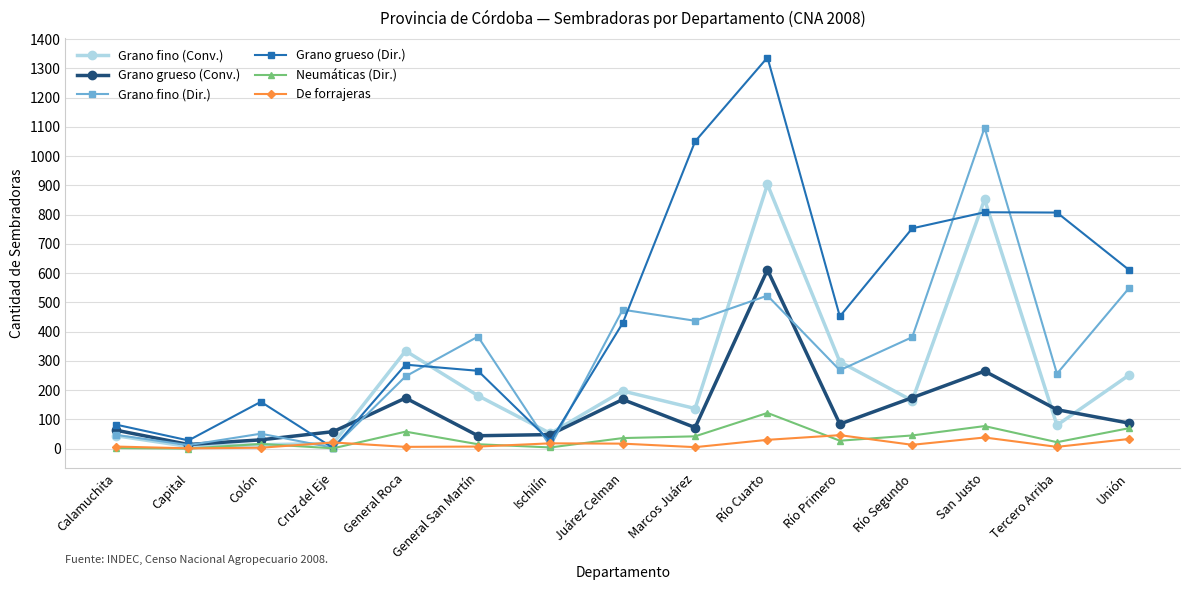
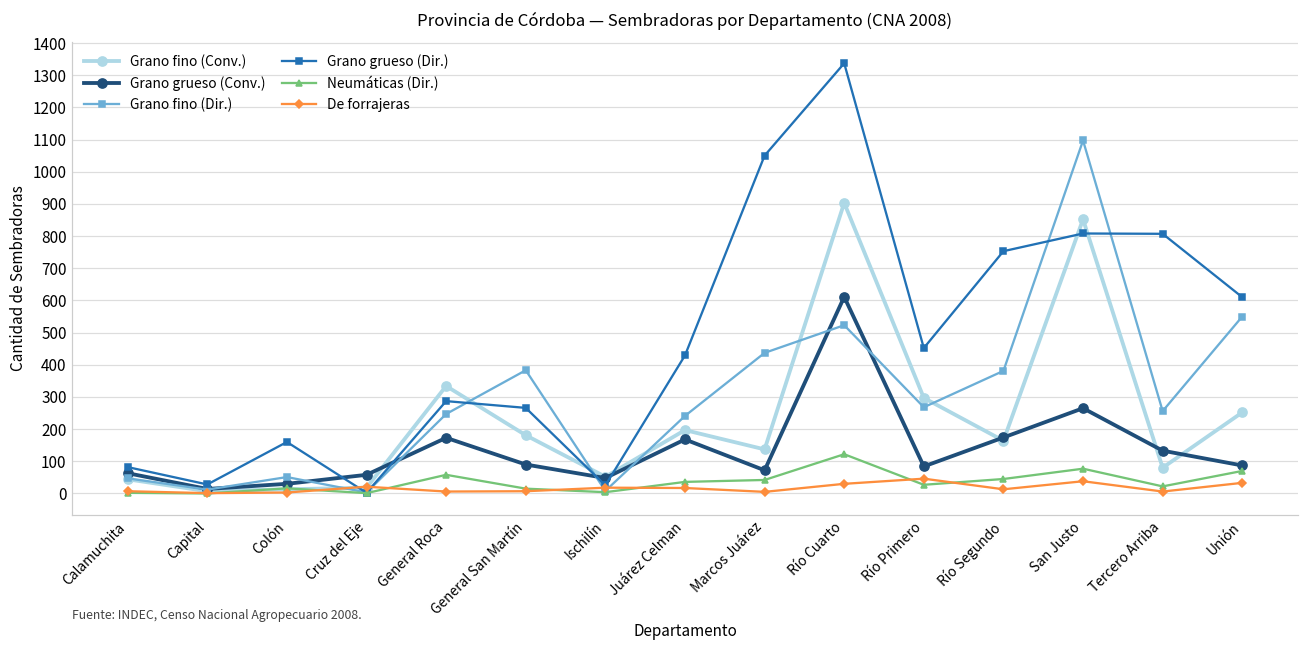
  {
    "Grano fino (Conv.)": {
      "General Roca": 330,
      "General San Martín": 180,
      "Juárez Celman": 200,
      "Marcos Juárez": 140,
      "Río Cuarto": 900,
      "Río Primero": 300,
      "Río Segundo": 160,
      "San Justo": 850,
      "Tercero Arriba": 80,
      "Unión": 250
    },
    "Grano grueso (Conv.)": {
      "Calamuchita": 60,
      "Colón": 30,
      "Cruz del Eje": 60,
      "General Roca": 170,
-     "General San Martín": 40,
+     "General San Martín": 90,
      "Juárez Celman": 170,
      "Marcos Juárez": 70,
      "Río Cuarto": 610,
      "Río Primero": 80,
      "Río Segundo": 170,
      "San Justo": 270,
      "Tercero Arriba": 130,
      "Unión": 90
    },
    "Grano fino (Dir.)": {
      "Colón": 50,
      "General Roca": 250,
      "General San Martín": 380,
-     "Juárez Celman": 480,
+     "Juárez Celman": 240,
      "Marcos Juárez": 440,
      "Río Cuarto": 520,
      "Río Primero": 270,
      "Río Segundo": 380,
      "San Justo": 1100,
      "Tercero Arriba": 260,
      "Unión": 550
    },
    "Grano grueso (Dir.)": {
      "Calamuchita": 80,
      "Capital": 30,
      "Colón": 160,
      "General Roca": 290,
      "General San Martín": 270,
      "Juárez Celman": 430,
      "Marcos Juárez": 1050,
      "Río Cuarto": 1340,
      "Río Primero": 450,
      "Río Segundo": 750,
      "San Justo": 810,
      "Tercero Arriba": 810,
      "Unión": 610
    },
    "Neumáticas (Dir.)": {
      "General Roca": 60,
      "Juárez Celman": 40,
      "Marcos Juárez": 40,
      "Río Cuarto": 120,
      "Río Primero": 30,
      "Río Segundo": 50,
      "San Justo": 80,
      "Tercero Arriba": 20,
      "Unión": 70
    },
    "De forrajeras": {
      "Colón": 0,
      "General Roca": 10,
      "Juárez Celman": 20,
      "Marcos Juárez": 10,
      "Río Cuarto": 30,
      "Río Primero": 50,
      "Río Segundo": 10,
      "San Justo": 40,
      "Tercero Arriba": 10,
      "Unión": 30
    }
  }
